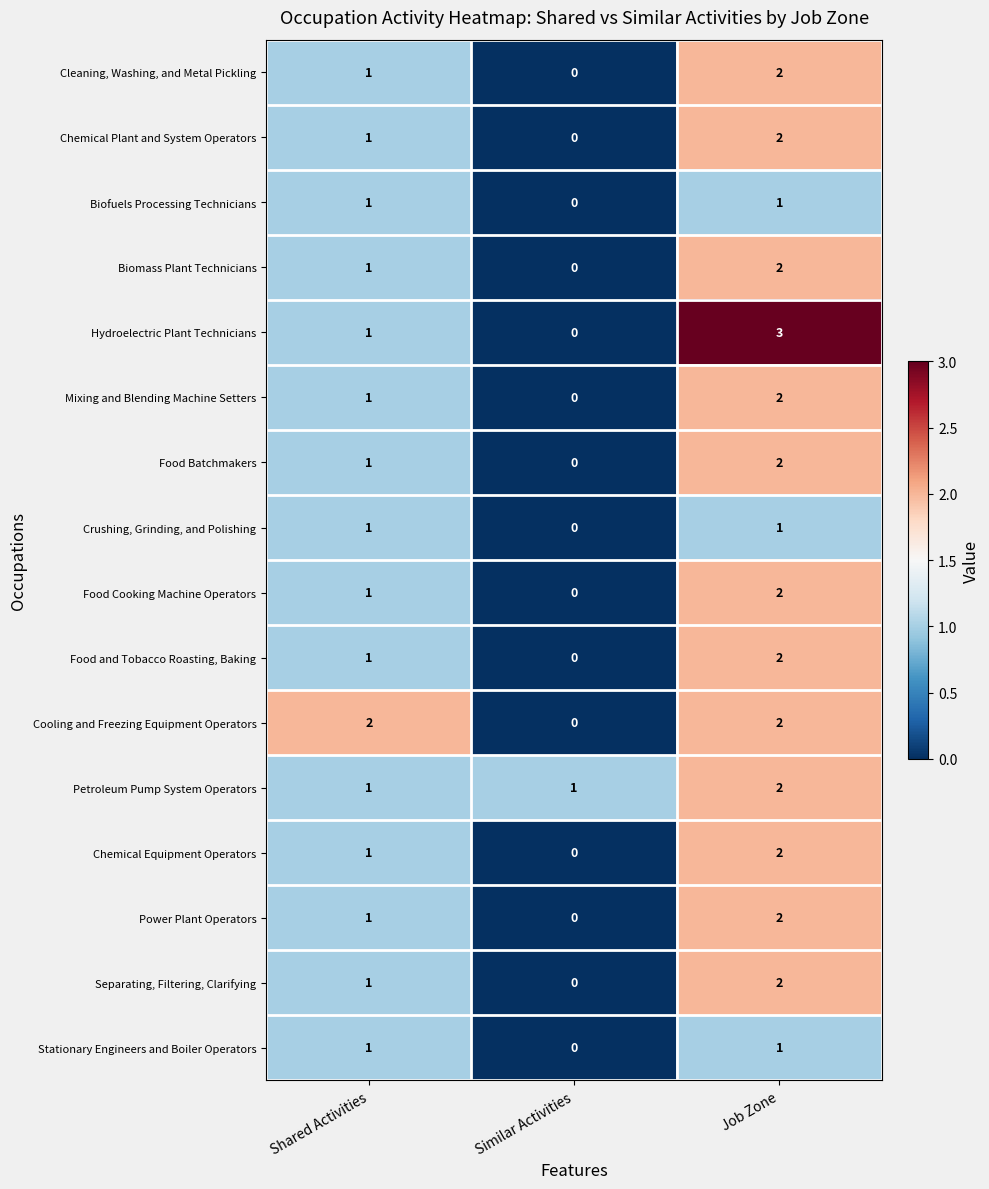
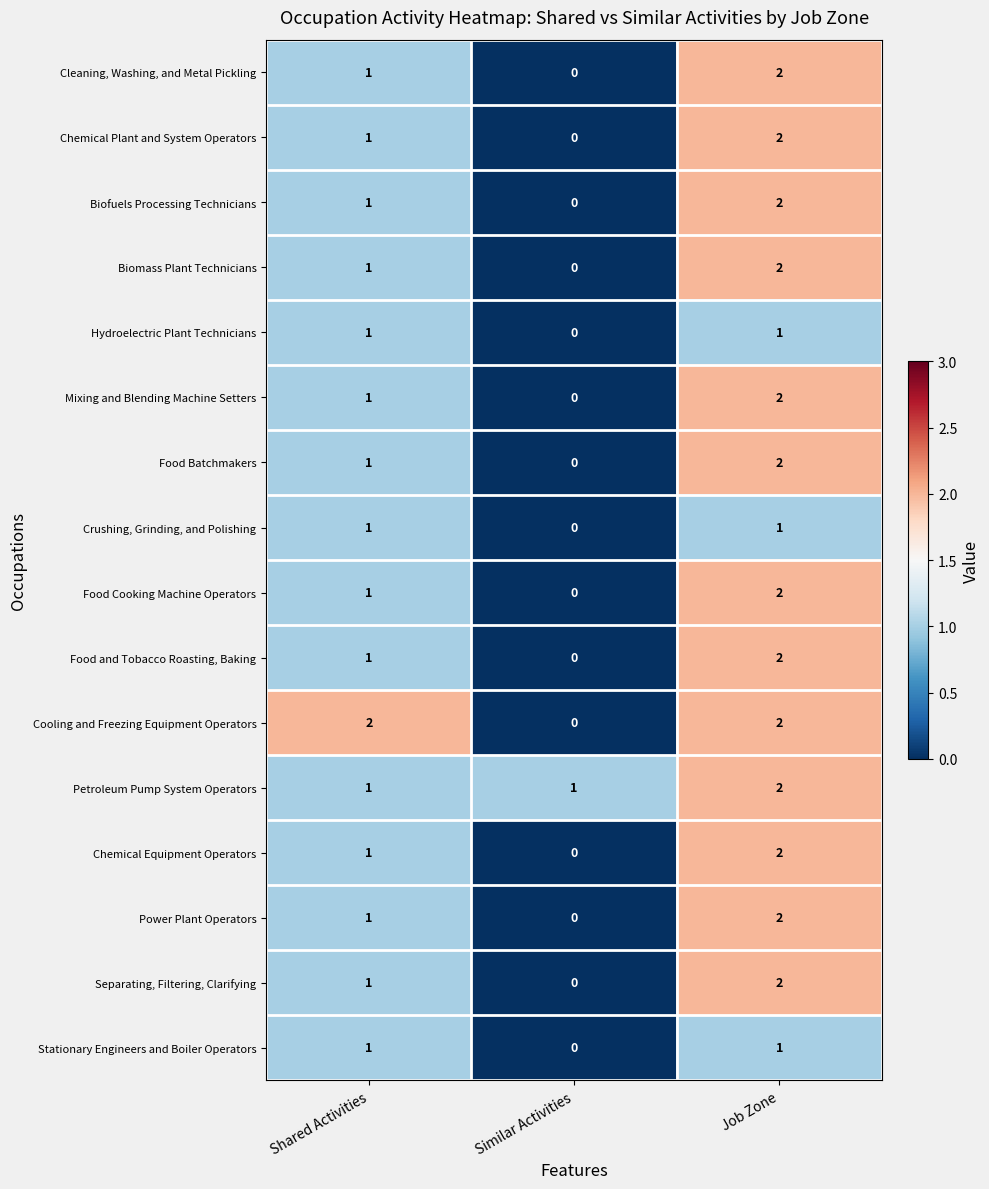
  {
    "Cleaning, Washing, and Metal Pickling": {
      "Shared Activities": 1,
      "Similar Activities": 0,
      "Job Zone": 2
    },
    "Chemical Plant and System Operators": {
      "Shared Activities": 1,
      "Similar Activities": 0,
      "Job Zone": 2
    },
    "Biofuels Processing Technicians": {
      "Shared Activities": 1,
      "Similar Activities": 0,
-     "Job Zone": 1
+     "Job Zone": 2
    },
    "Biomass Plant Technicians": {
      "Shared Activities": 1,
      "Similar Activities": 0,
      "Job Zone": 2
    },
    "Hydroelectric Plant Technicians": {
      "Shared Activities": 1,
      "Similar Activities": 0,
-     "Job Zone": 3
+     "Job Zone": 1
    },
    "Mixing and Blending Machine Setters": {
      "Shared Activities": 1,
      "Similar Activities": 0,
      "Job Zone": 2
    },
    "Food Batchmakers": {
      "Shared Activities": 1,
      "Similar Activities": 0,
      "Job Zone": 2
    },
    "Crushing, Grinding, and Polishing": {
      "Shared Activities": 1,
      "Similar Activities": 0,
      "Job Zone": 1
    },
    "Food Cooking Machine Operators": {
      "Shared Activities": 1,
      "Similar Activities": 0,
      "Job Zone": 2
    },
    "Food and Tobacco Roasting, Baking": {
      "Shared Activities": 1,
      "Similar Activities": 0,
      "Job Zone": 2
    },
    "Cooling and Freezing Equipment Operators": {
      "Shared Activities": 2,
      "Similar Activities": 0,
      "Job Zone": 2
    },
    "Petroleum Pump System Operators": {
      "Shared Activities": 1,
      "Similar Activities": 1,
      "Job Zone": 2
    },
    "Chemical Equipment Operators": {
      "Shared Activities": 1,
      "Similar Activities": 0,
      "Job Zone": 2
    },
    "Power Plant Operators": {
      "Shared Activities": 1,
      "Similar Activities": 0,
      "Job Zone": 2
    },
    "Separating, Filtering, Clarifying": {
      "Shared Activities": 1,
      "Similar Activities": 0,
      "Job Zone": 2
    },
    "Stationary Engineers and Boiler Operators": {
      "Shared Activities": 1,
      "Similar Activities": 0,
      "Job Zone": 1
    }
  }
